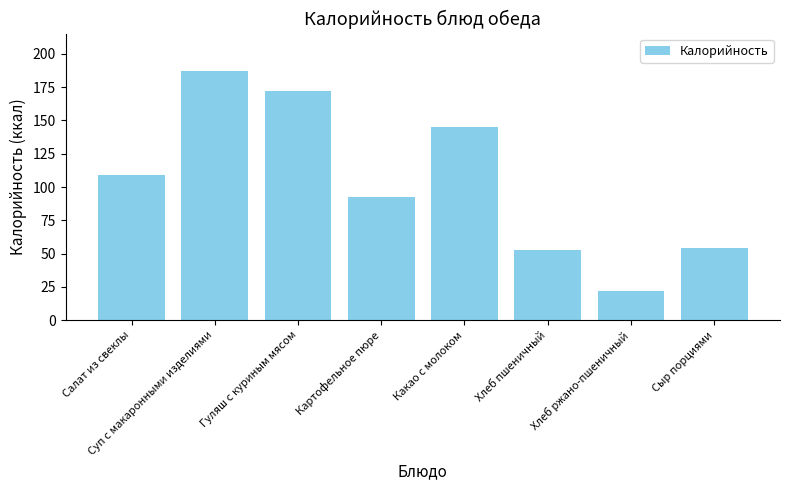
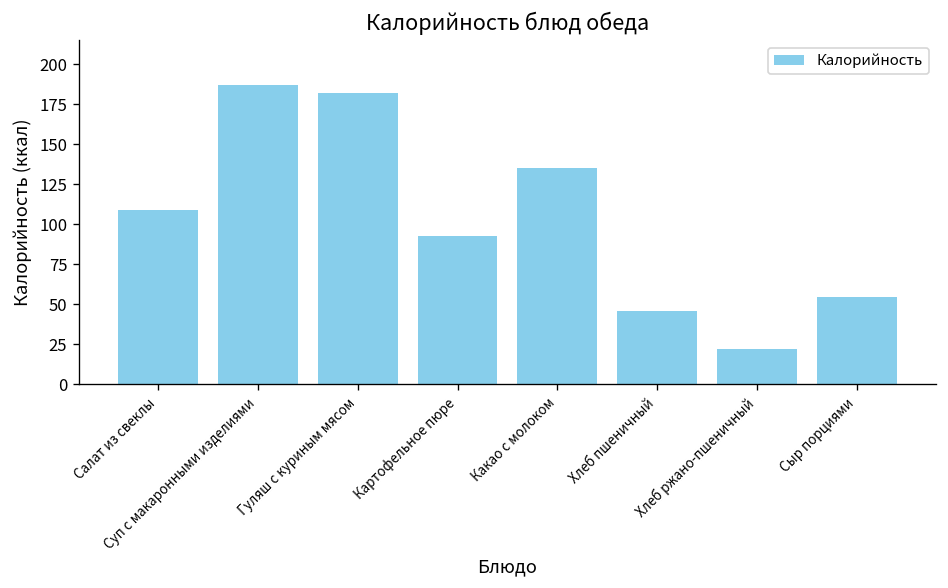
  {
    "Салат из свеклы": 109,
    "Суп с макаронными изделиями": 187,
-   "Гуляш с куриным мясом": 172,
+   "Гуляш с куриным мясом": 182,
    "Картофельное пюре": 93,
-   "Какао с молоком": 145,
-   "Хлеб пшеничный": 53,
+   "Какао с молоком": 136,
+   "Хлеб пшеничный": 46,
    "Хлеб ржано-пшеничный": 22,
    "Сыр порциями": 55
  }
